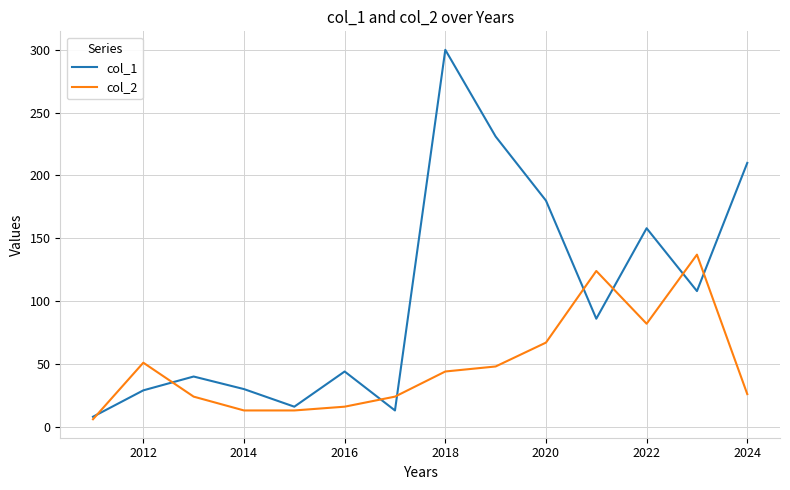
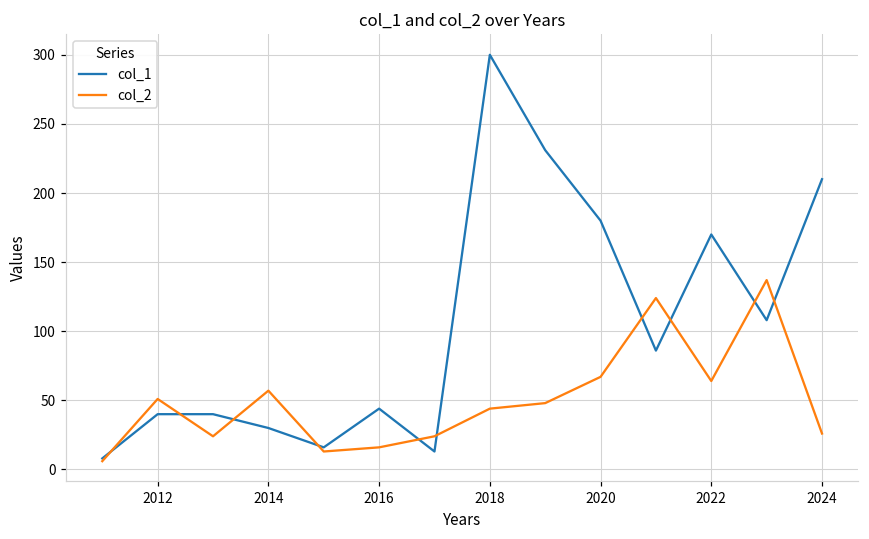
  {
    "col_1": {
-     "2012": 29,
+     "2012": 40,
      "2014": 30,
      "2016": 44,
      "2018": 300,
      "2020": 180,
-     "2022": 158,
+     "2022": 170,
      "2024": 210
    },
    "col_2": {
      "2012": 51,
-     "2014": 13,
+     "2014": 57,
      "2016": 16,
      "2018": 44,
      "2020": 67,
-     "2022": 82,
+     "2022": 64,
      "2024": 26
    }
  }
